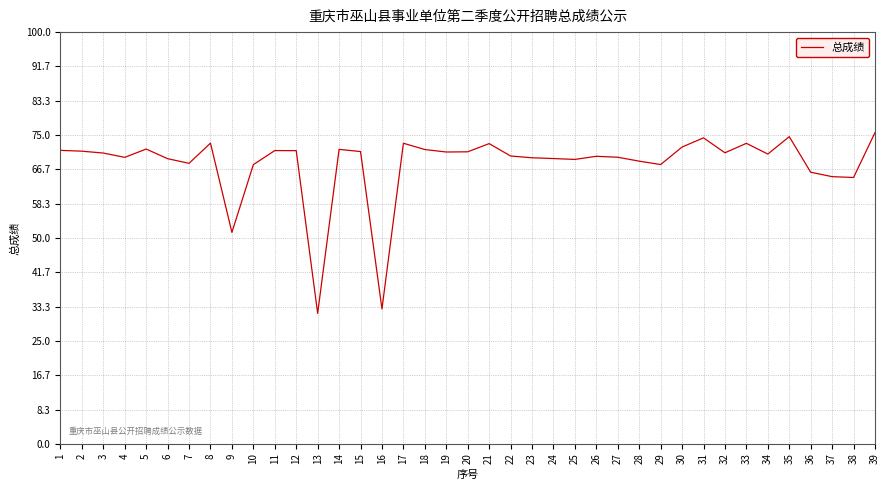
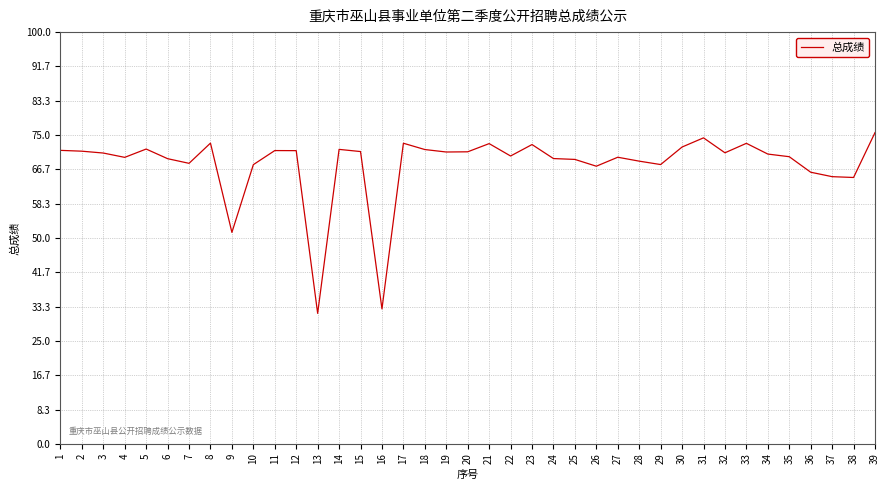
  {
    "1": 71,
    "2": 71,
    "3": 71,
    "4": 70,
    "5": 72,
    "6": 69,
    "7": 68,
    "8": 73,
    "9": 51,
    "10": 68,
    "11": 71,
    "12": 71,
    "13": 32,
    "14": 72,
    "15": 71,
    "16": 33,
    "17": 73,
    "18": 71,
    "19": 71,
    "20": 71,
    "21": 73,
    "22": 70,
-   "23": 69,
+   "23": 73,
    "24": 69,
    "25": 69,
-   "26": 70,
+   "26": 67,
    "27": 70,
    "28": 69,
    "29": 68,
    "30": 72,
    "31": 74,
    "32": 71,
    "33": 73,
    "34": 70,
-   "35": 75,
+   "35": 70,
    "36": 66,
    "37": 65,
    "38": 65,
    "39": 76
  }
